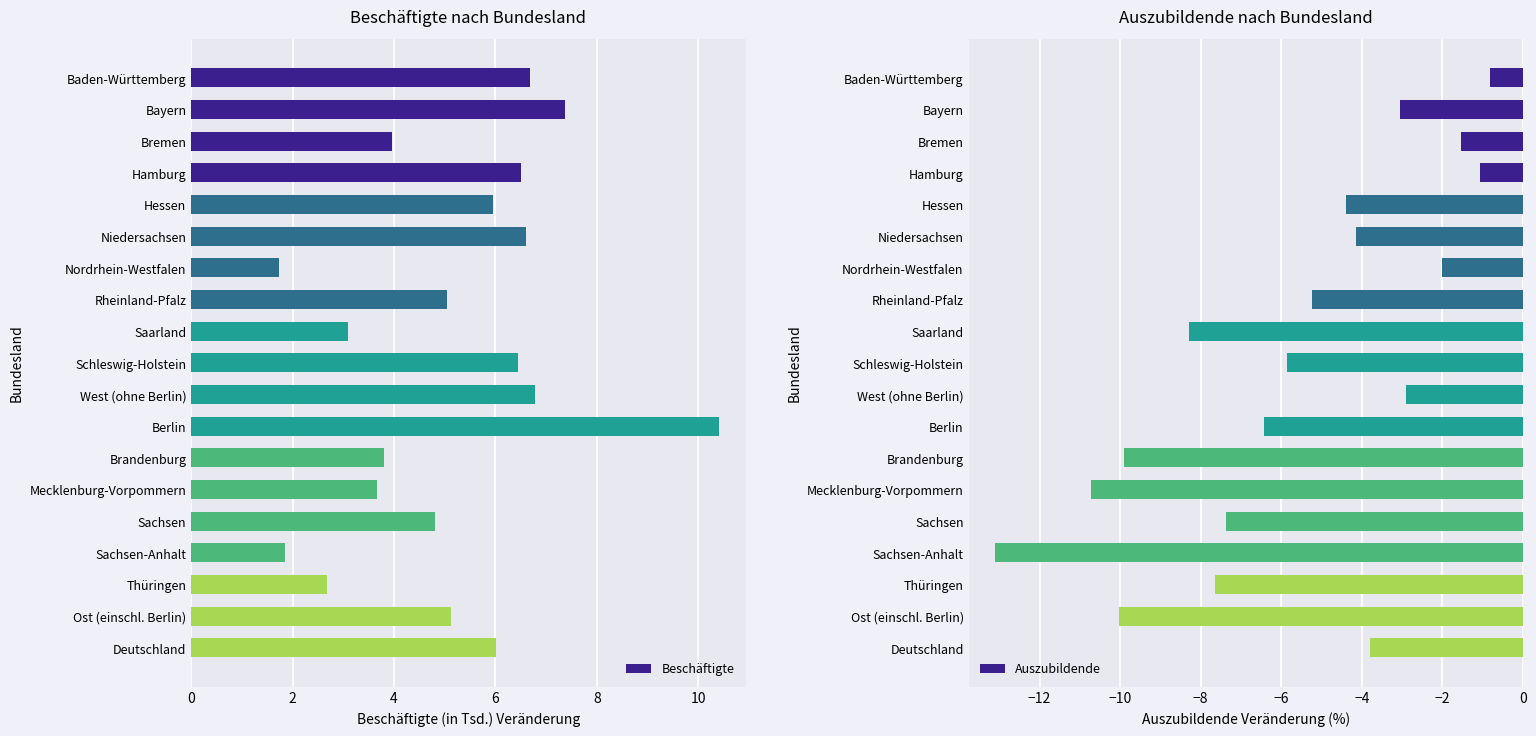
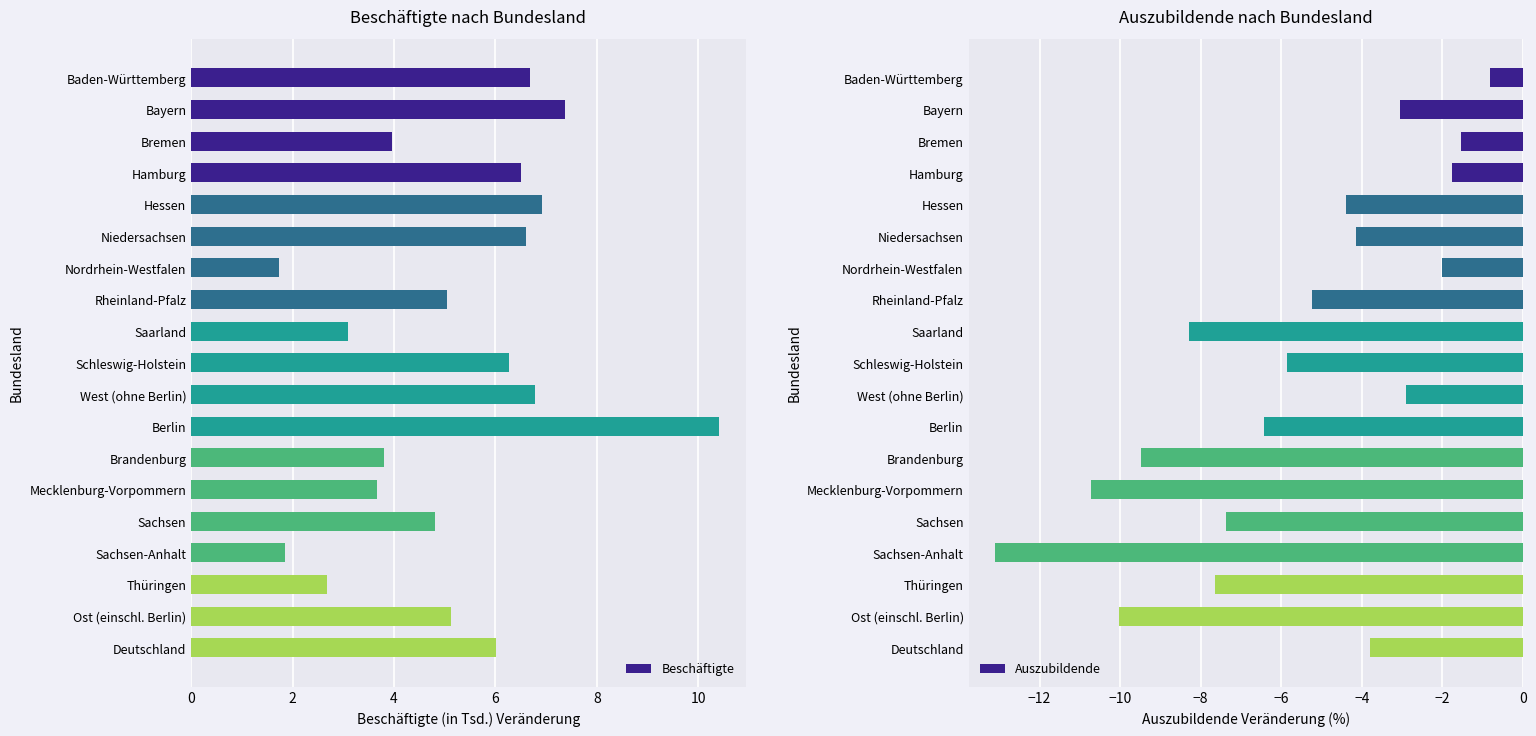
  {
    "Beschäftigte nach Bundesland": {
      "Baden-Württemberg": 6.7,
      "Bayern": 7.4,
      "Bremen": 4.0,
      "Hamburg": 6.5,
-     "Hessen": 6.0,
+     "Hessen": 6.9,
      "Niedersachsen": 6.6,
      "Nordrhein-Westfalen": 1.7,
      "Rheinland-Pfalz": 5.0,
      "Saarland": 3.1,
-     "Schleswig-Holstein": 6.4,
+     "Schleswig-Holstein": 6.3,
      "West (ohne Berlin)": 6.8,
      "Berlin": 10.4,
      "Brandenburg": 3.8,
      "Mecklenburg-Vorpommern": 3.7,
      "Sachsen": 4.8,
      "Sachsen-Anhalt": 1.8,
      "Thüringen": 2.7,
      "Ost (einschl. Berlin)": 5.1,
      "Deutschland": 6.0
    },
    "Auszubildende nach Bundesland": {
      "Baden-Württemberg": -0.8,
      "Bayern": -3.1,
      "Bremen": -1.5,
-     "Hamburg": -1.1,
+     "Hamburg": -1.8,
      "Hessen": -4.4,
      "Niedersachsen": -4.1,
      "Nordrhein-Westfalen": -2.0,
      "Rheinland-Pfalz": -5.2,
      "Saarland": -8.3,
      "Schleswig-Holstein": -5.8,
      "West (ohne Berlin)": -2.9,
      "Berlin": -6.4,
-     "Brandenburg": -9.9,
+     "Brandenburg": -9.5,
      "Mecklenburg-Vorpommern": -10.7,
      "Sachsen": -7.4,
      "Sachsen-Anhalt": -13.1,
      "Thüringen": -7.6,
      "Ost (einschl. Berlin)": -10.0,
      "Deutschland": -3.8
    }
  }
